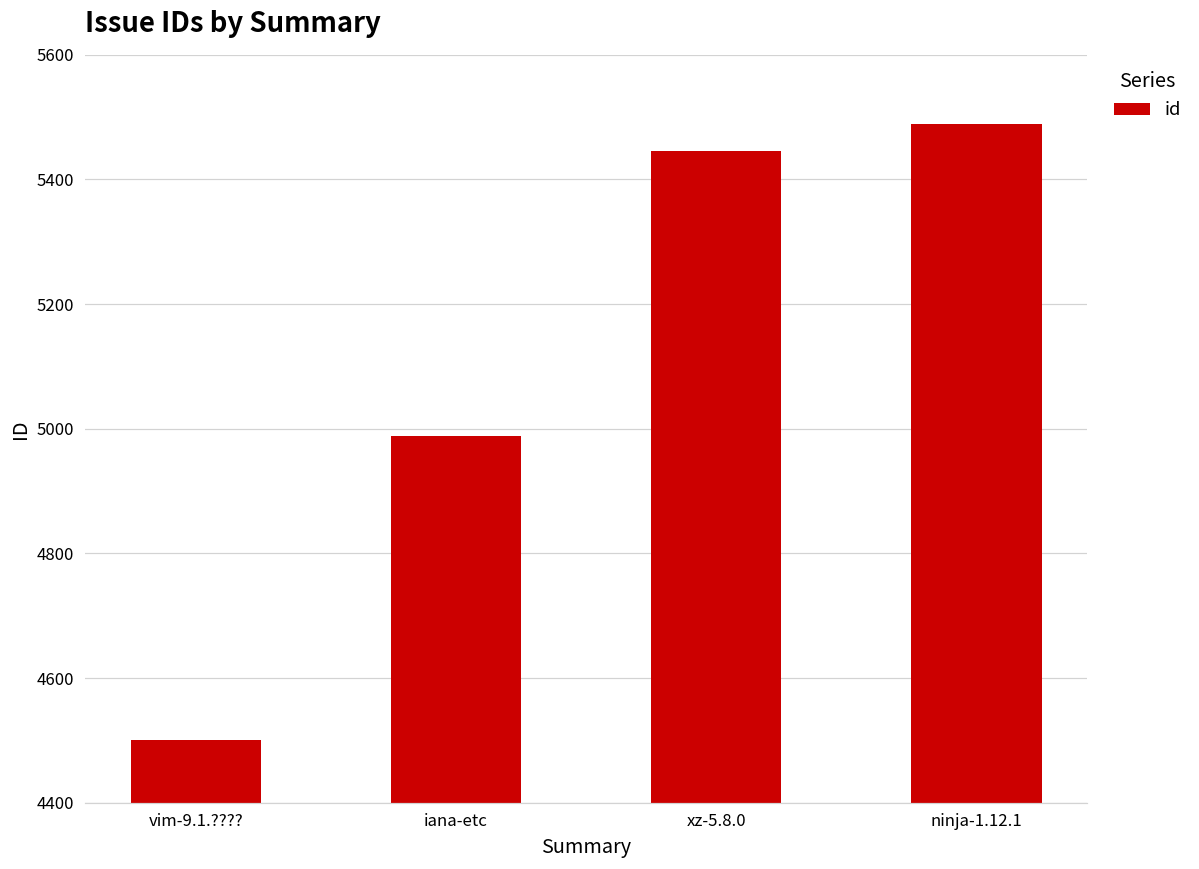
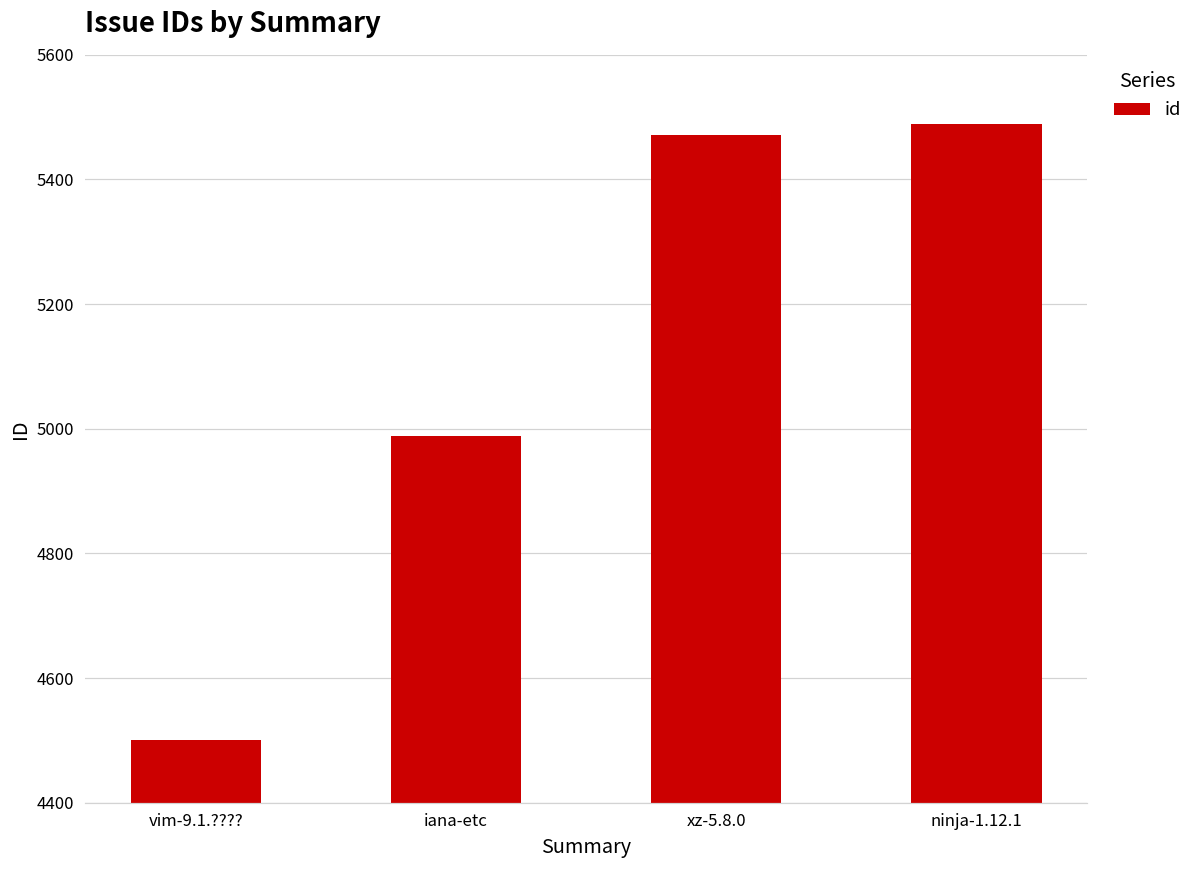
  {
    "vim-9.1.????": 4500,
    "iana-etc": 4990,
-   "xz-5.8.0": 5450,
+   "xz-5.8.0": 5470,
    "ninja-1.12.1": 5490
  }
